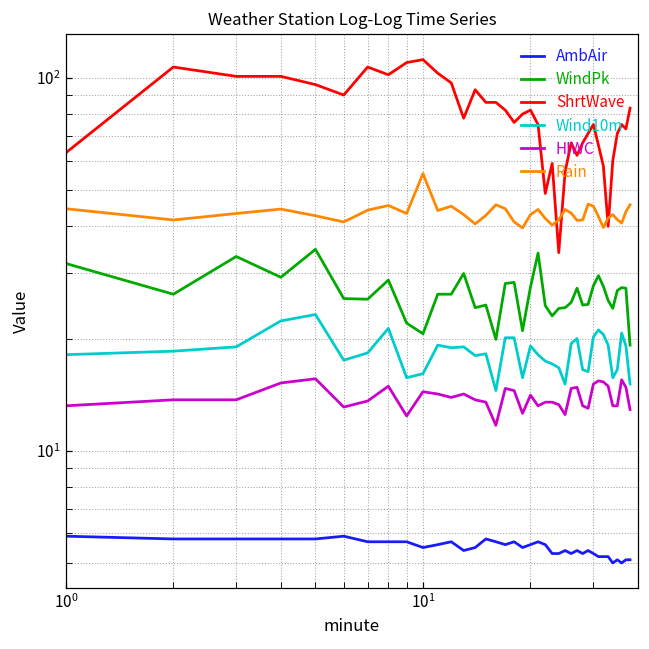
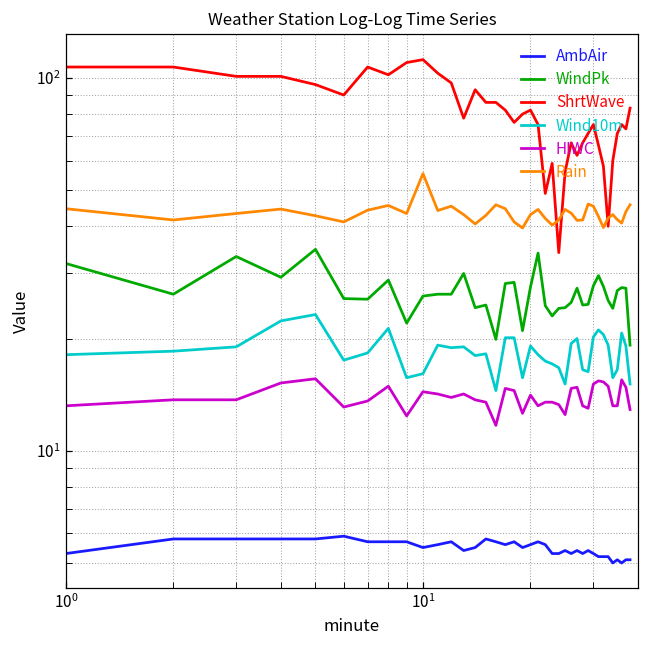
  {
    "AmbAir": {
-     "10^0": 5.9,
+     "10^0": 5.3,
      "10^1": 5.5
    },
    "WindPk": {
      "10^0": 32,
-     "10^1": 21
+     "10^1": 26
    },
    "ShrtWave": {
-     "10^0": 63,
+     "10^0": 107,
      "10^1": 112
    },
    "Wind10m": {
      "10^0": 18,
      "10^1": 16
    },
    "HIWC": {
      "10^0": 13.2,
      "10^1": 14.4
    },
    "Rain": {
      "10^0": 45,
      "10^1": 55
    }
  }
